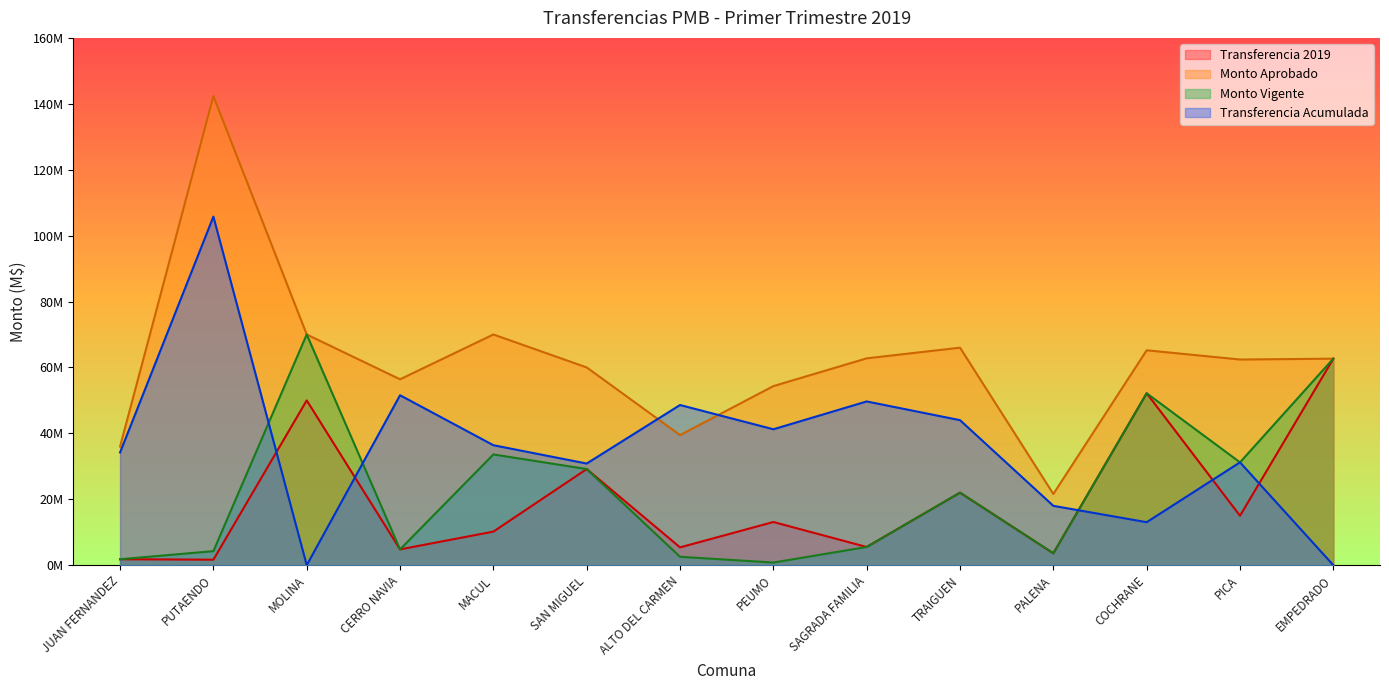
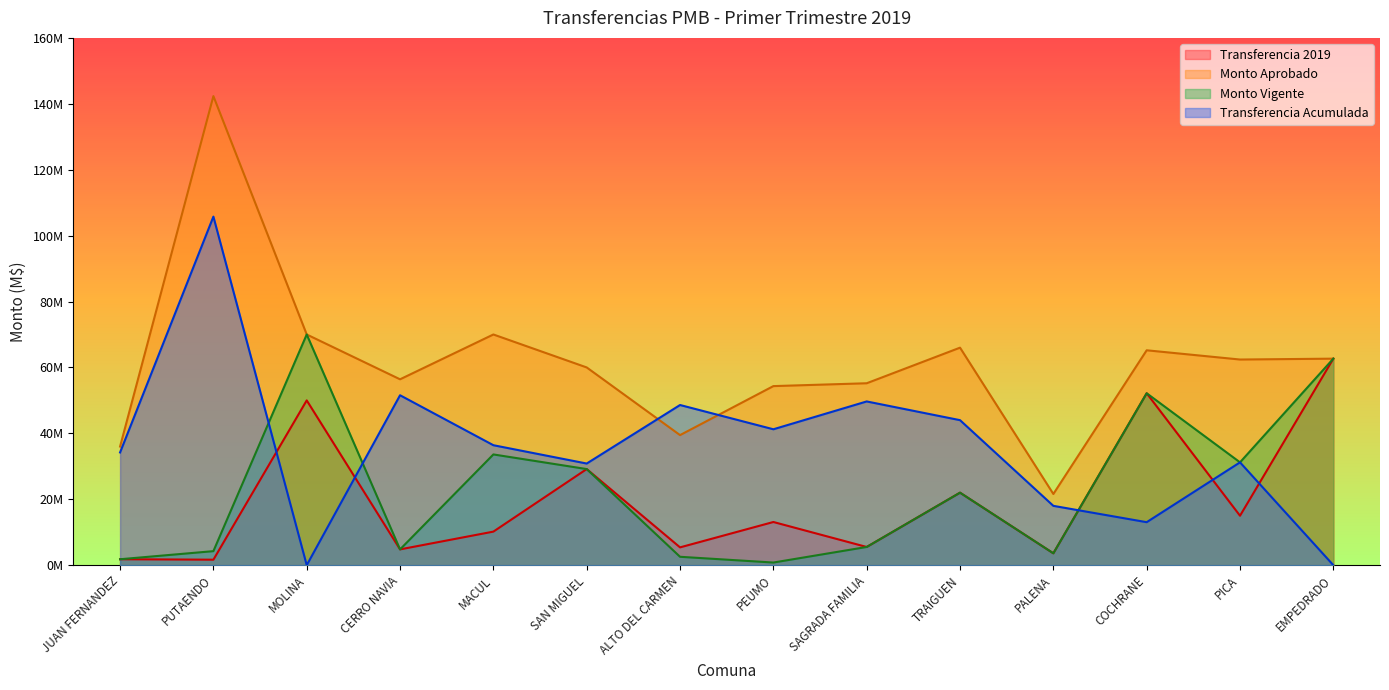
  {
    "Transferencia 2019": {
      "PUTAENDO": 2000000,
      "MOLINA": 50000000,
      "MACUL": 10000000,
      "ALTO DEL CARMEN": 5000000,
      "PEUMO": 13000000,
      "PICA": 15000000
    },
    "Monto Aprobado": {
      "JUAN FERNANDEZ": 36000000,
      "PUTAENDO": 142000000,
      "CERRO NAVIA": 56000000,
      "MACUL": 70000000,
      "SAN MIGUEL": 60000000,
      "ALTO DEL CARMEN": 39000000,
      "PEUMO": 54000000,
-     "SAGRADA FAMILIA": 63000000,
+     "SAGRADA FAMILIA": 55000000,
      "TRAIGUEN": 66000000,
      "PALENA": 22000000,
      "COCHRANE": 65000000,
      "PICA": 62000000
    },
    "Monto Vigente": {
      "PUTAENDO": 4000000,
      "MACUL": 34000000,
      "ALTO DEL CARMEN": 3000000,
      "PEUMO": 1000000
    },
    "Transferencia Acumulada": {
      "JUAN FERNANDEZ": 34000000,
      "PUTAENDO": 106000000,
      "MOLINA": 0,
      "CERRO NAVIA": 52000000,
      "MACUL": 36000000,
      "SAN MIGUEL": 31000000,
      "ALTO DEL CARMEN": 49000000,
      "PEUMO": 41000000,
      "SAGRADA FAMILIA": 50000000,
      "TRAIGUEN": 44000000,
      "PALENA": 18000000,
      "COCHRANE": 13000000,
      "EMPEDRADO": 0
    }
  }
